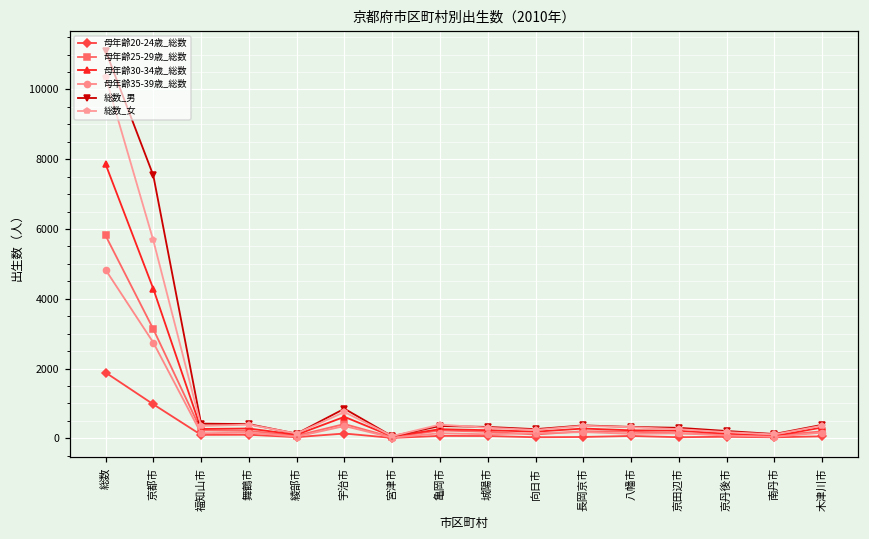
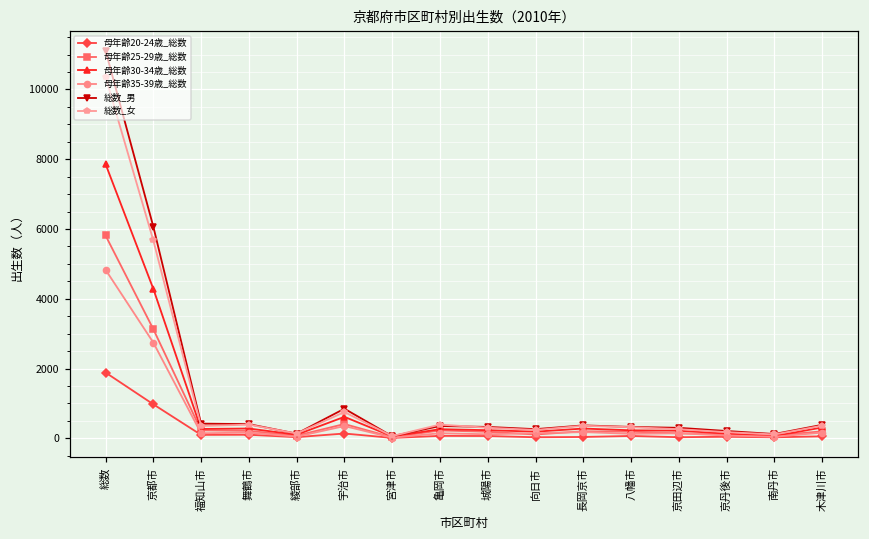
  {
    "総数_男": {
-     "京都市": 7500,
+     "京都市": 6100,
      "宇治市": 800
    }
  }
